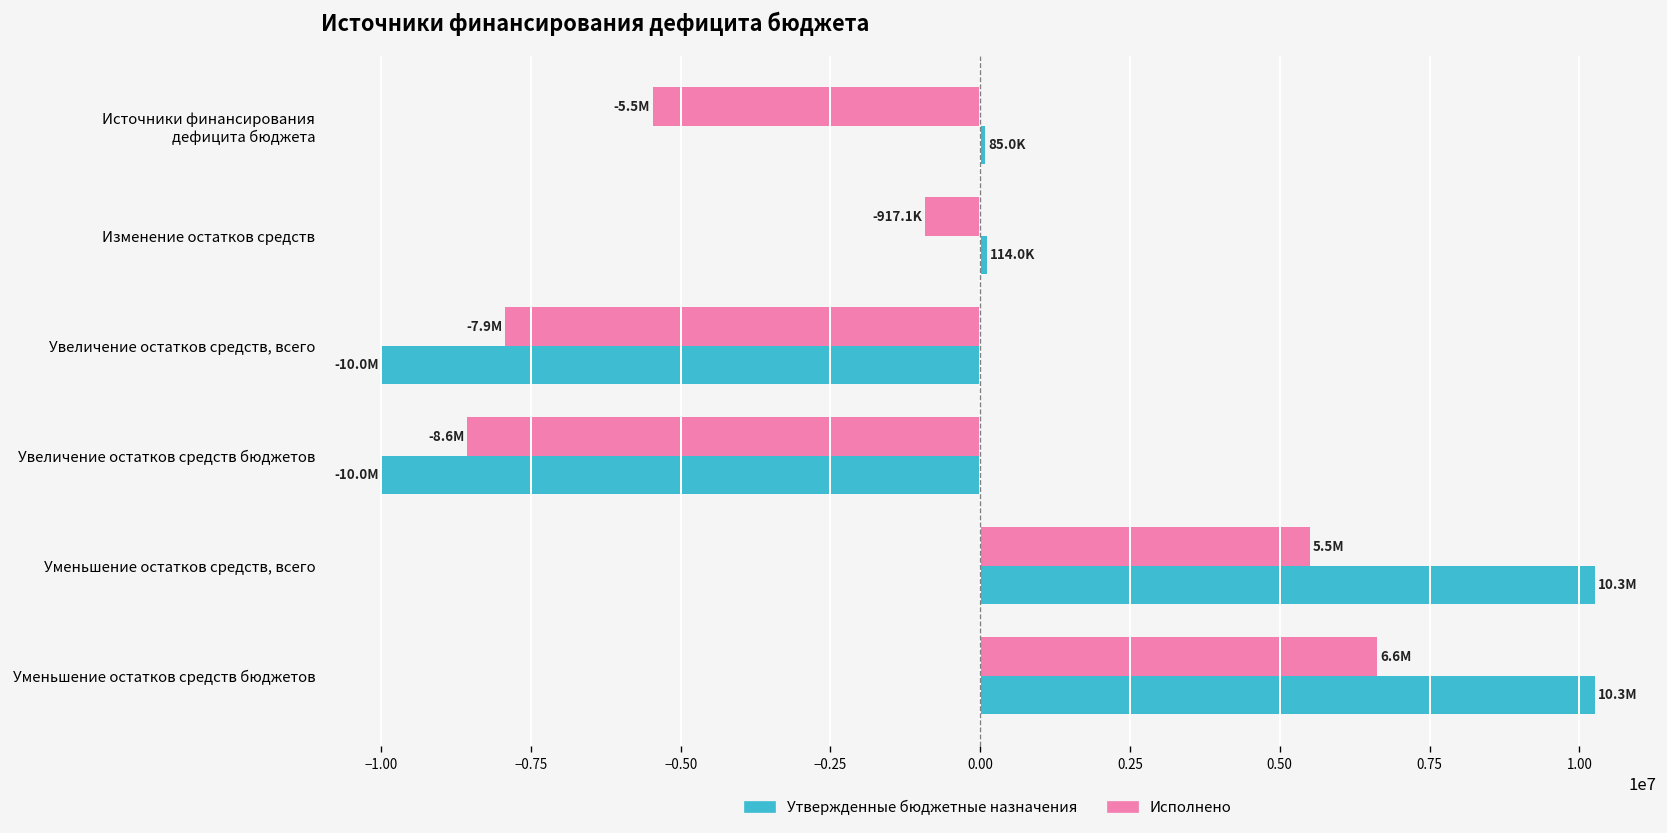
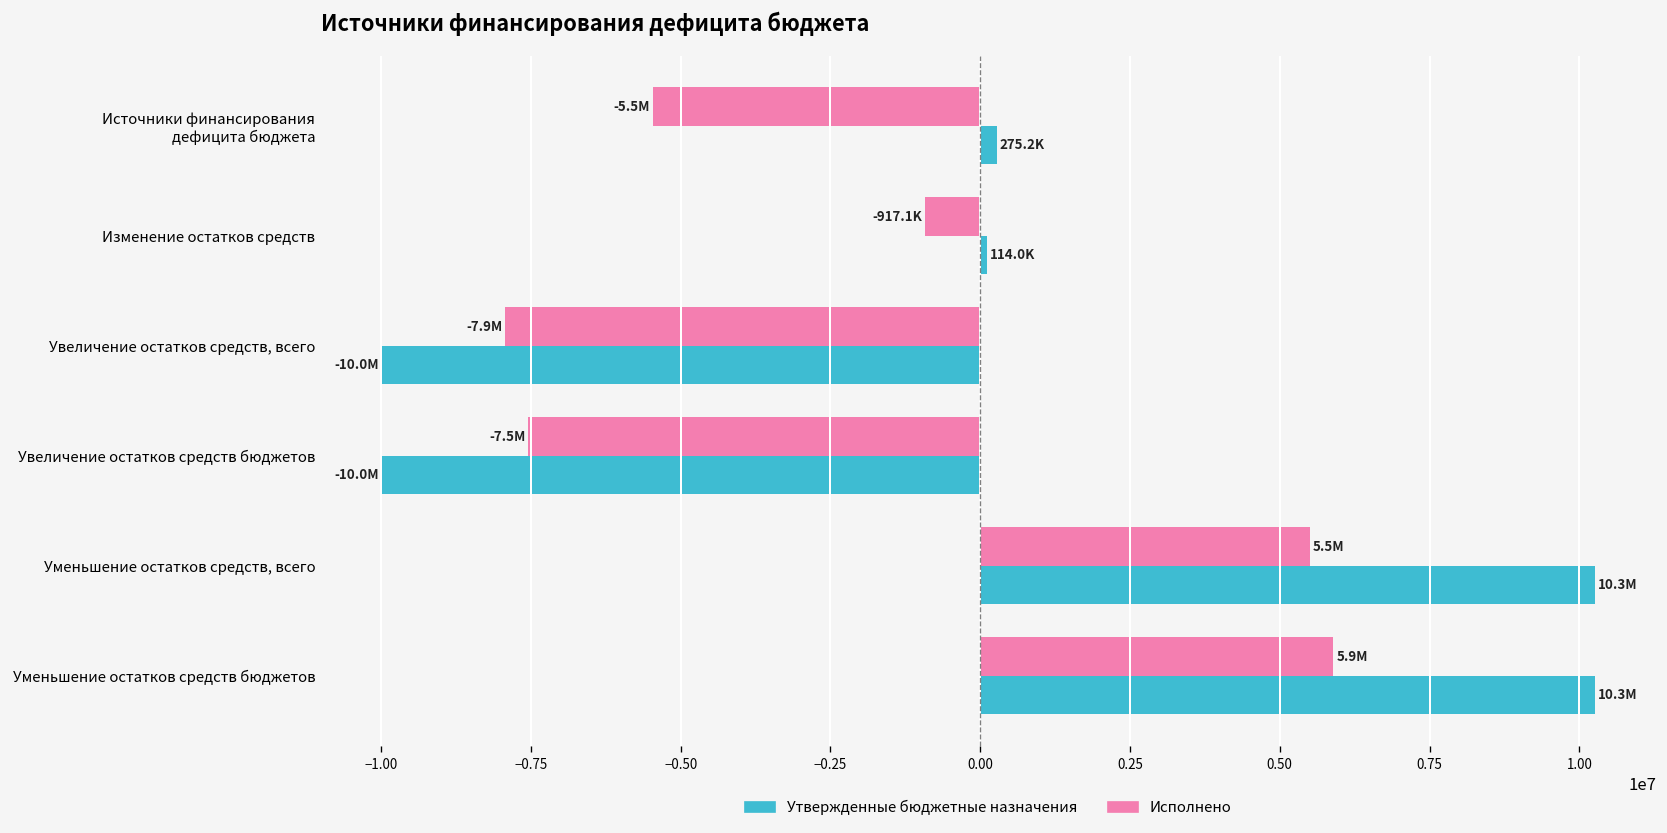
  {
    "Утвержденные бюджетные назначения": {
-     "Источники финансирования дефицита бюджета": "85.0K",
+     "Источники финансирования дефицита бюджета": "275.2K",
      "Изменение остатков средств": "114.0K",
      "Увеличение остатков средств, всего": "-10.0M",
      "Увеличение остатков средств бюджетов": "-10.0M",
      "Уменьшение остатков средств, всего": "10.3M",
      "Уменьшение остатков средств бюджетов": "10.3M"
    },
    "Исполнено": {
      "Источники финансирования дефицита бюджета": "-5.5M",
      "Изменение остатков средств": "-917.1K",
      "Увеличение остатков средств, всего": "-7.9M",
-     "Увеличение остатков средств бюджетов": "-8.6M",
+     "Увеличение остатков средств бюджетов": "-7.5M",
      "Уменьшение остатков средств, всего": "5.5M",
-     "Уменьшение остатков средств бюджетов": "6.6M"
+     "Уменьшение остатков средств бюджетов": "5.9M"
    }
  }
